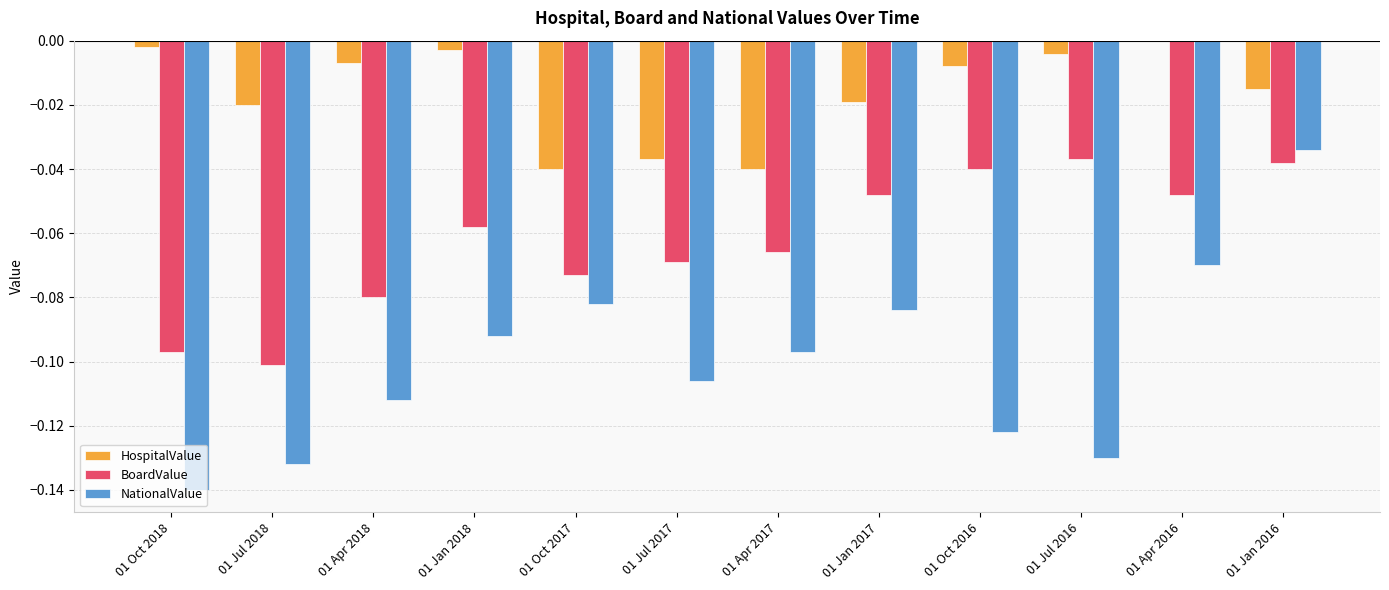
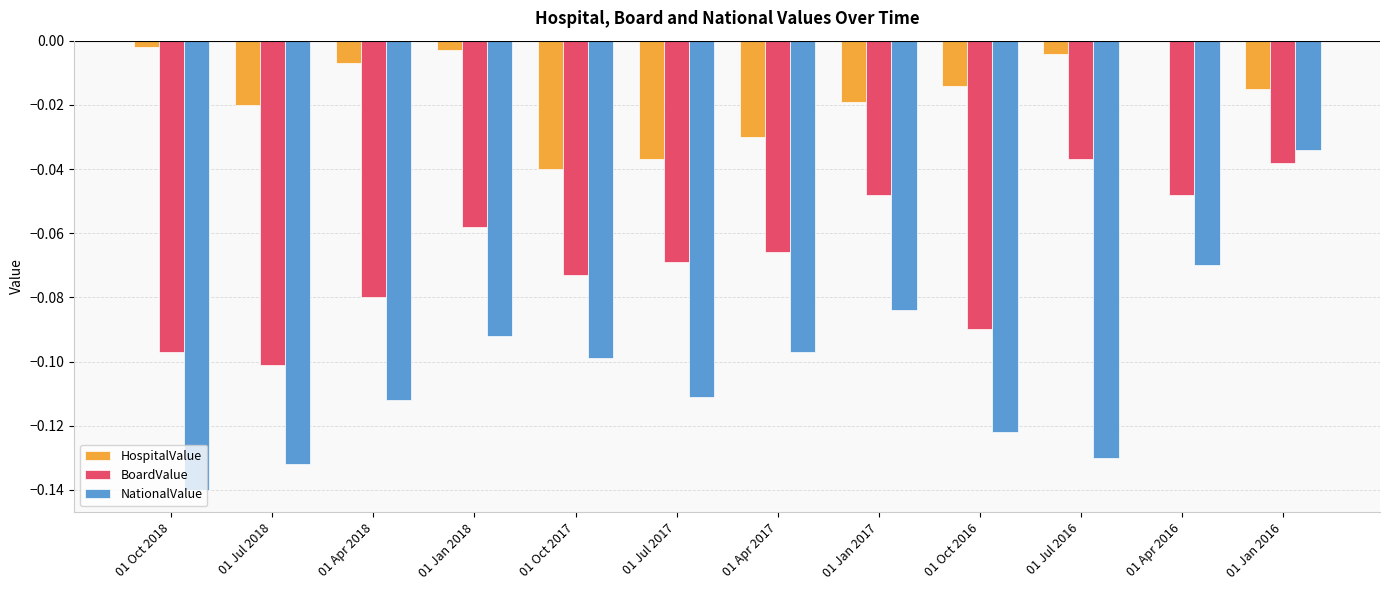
  {
    "HospitalValue": {
      "01 Oct 2018": -0.002,
      "01 Jul 2018": -0.020,
      "01 Apr 2018": -0.007,
      "01 Jan 2018": -0.003,
      "01 Oct 2017": -0.040,
      "01 Jul 2017": -0.037,
-     "01 Apr 2017": -0.04,
+     "01 Apr 2017": -0.03,
      "01 Jan 2017": -0.019,
-     "01 Oct 2016": -0.008,
+     "01 Oct 2016": -0.014,
      "01 Jul 2016": -0.004,
      "01 Apr 2016": 0.000,
      "01 Jan 2016": -0.015
    },
    "BoardValue": {
      "01 Oct 2018": -0.097,
      "01 Jul 2018": -0.101,
      "01 Apr 2018": -0.08,
      "01 Jan 2018": -0.058,
      "01 Oct 2017": -0.073,
      "01 Jul 2017": -0.069,
      "01 Apr 2017": -0.066,
      "01 Jan 2017": -0.048,
-     "01 Oct 2016": -0.04,
+     "01 Oct 2016": -0.09,
      "01 Jul 2016": -0.037,
      "01 Apr 2016": -0.048,
      "01 Jan 2016": -0.038
    },
    "NationalValue": {
      "01 Jul 2018": -0.132,
      "01 Apr 2018": -0.112,
      "01 Jan 2018": -0.092,
-     "01 Oct 2017": -0.082,
-     "01 Jul 2017": -0.106,
+     "01 Oct 2017": -0.099,
+     "01 Jul 2017": -0.111,
      "01 Apr 2017": -0.097,
      "01 Jan 2017": -0.084,
      "01 Oct 2016": -0.122,
      "01 Jul 2016": -0.130,
      "01 Apr 2016": -0.070,
      "01 Jan 2016": -0.034
    }
  }
